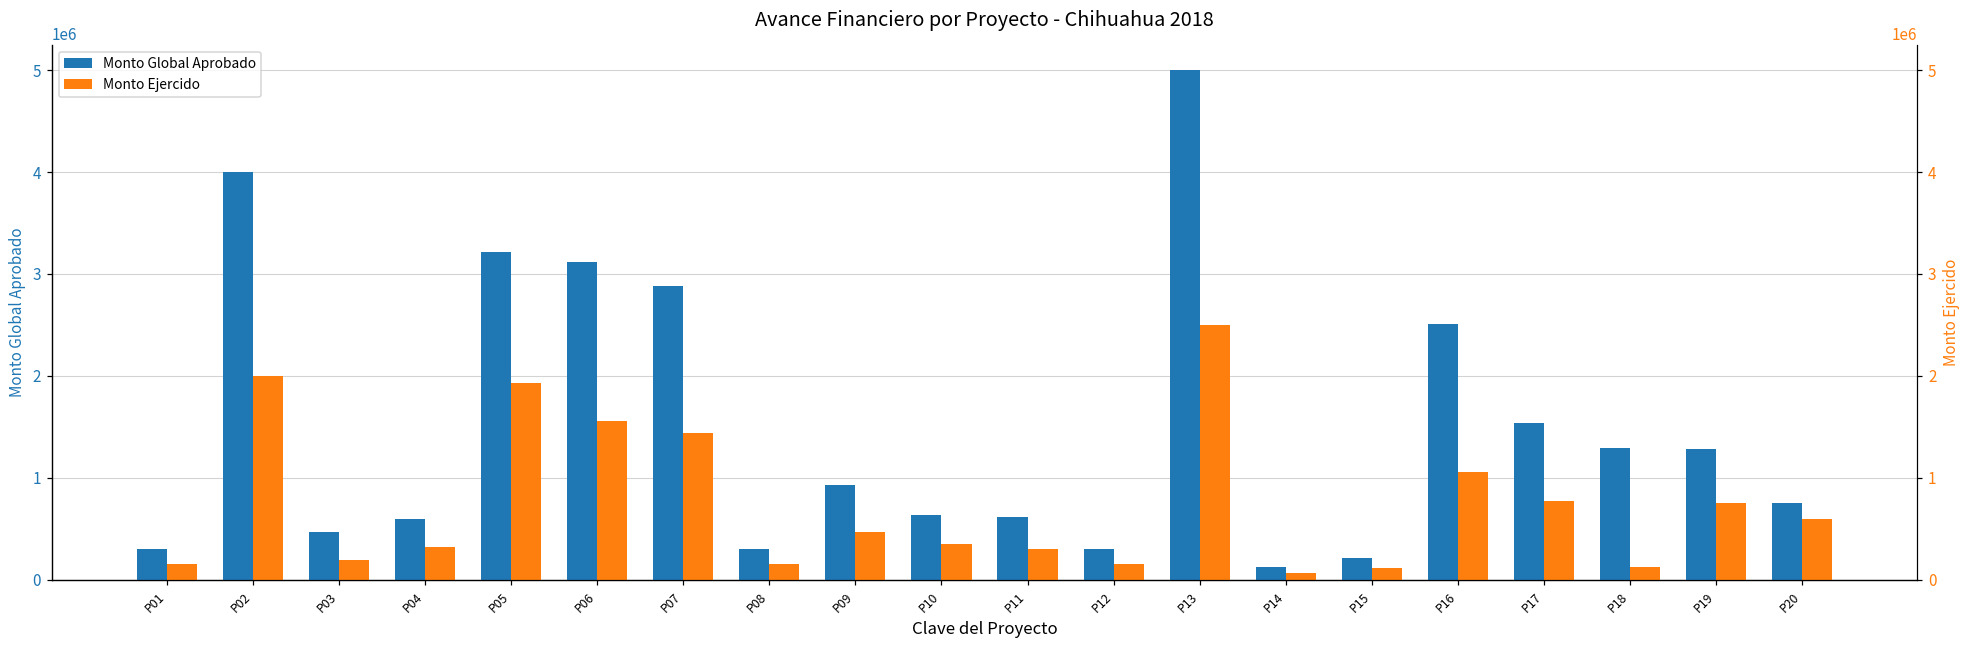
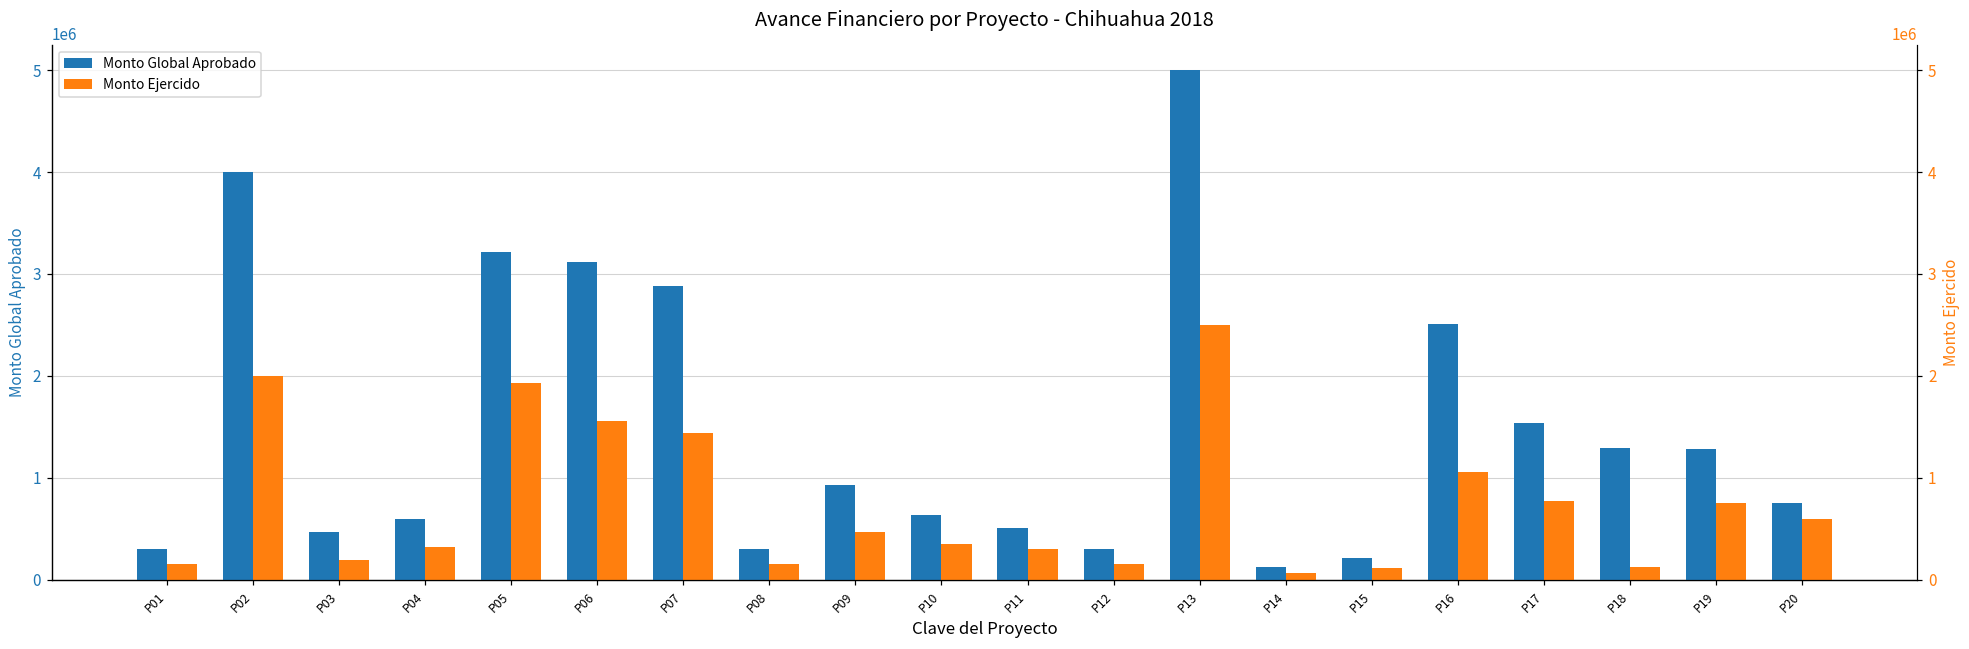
  {
    "Monto Global Aprobado": {
      "P01": 300000,
      "P02": 4000000,
      "P03": 500000,
      "P04": 600000,
      "P05": 3200000,
      "P06": 3100000,
      "P07": 2900000,
      "P08": 300000,
      "P09": 900000,
      "P10": 600000,
-     "P11": 600000,
+     "P11": 500000,
      "P12": 300000,
      "P13": 5000000,
      "P14": 100000,
      "P15": 200000,
      "P16": 2500000,
      "P17": 1500000,
      "P18": 1300000,
      "P19": 1300000,
      "P20": 700000
    },
    "Monto Ejercido": {
      "P01": 200000,
      "P02": 2000000,
      "P03": 200000,
      "P04": 300000,
      "P05": 1900000,
      "P06": 1600000,
      "P07": 1400000,
      "P08": 200000,
      "P09": 500000,
      "P10": 300000,
      "P11": 300000,
      "P12": 200000,
      "P13": 2500000,
      "P14": 100000,
      "P15": 100000,
      "P16": 1100000,
      "P17": 800000,
      "P18": 100000,
      "P19": 700000,
      "P20": 600000
    }
  }
